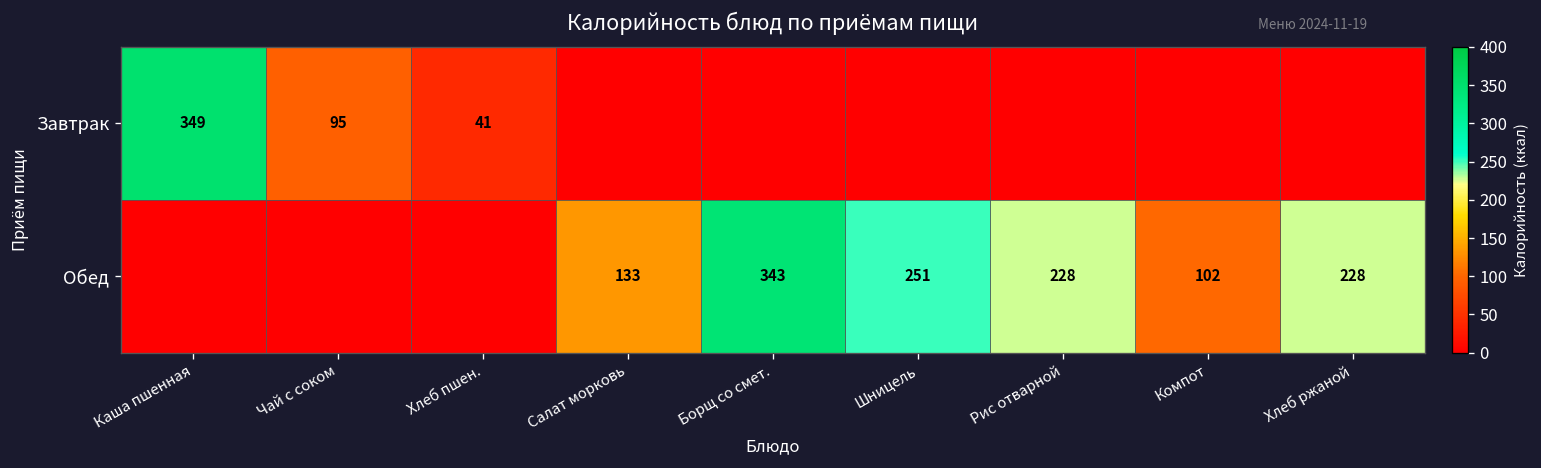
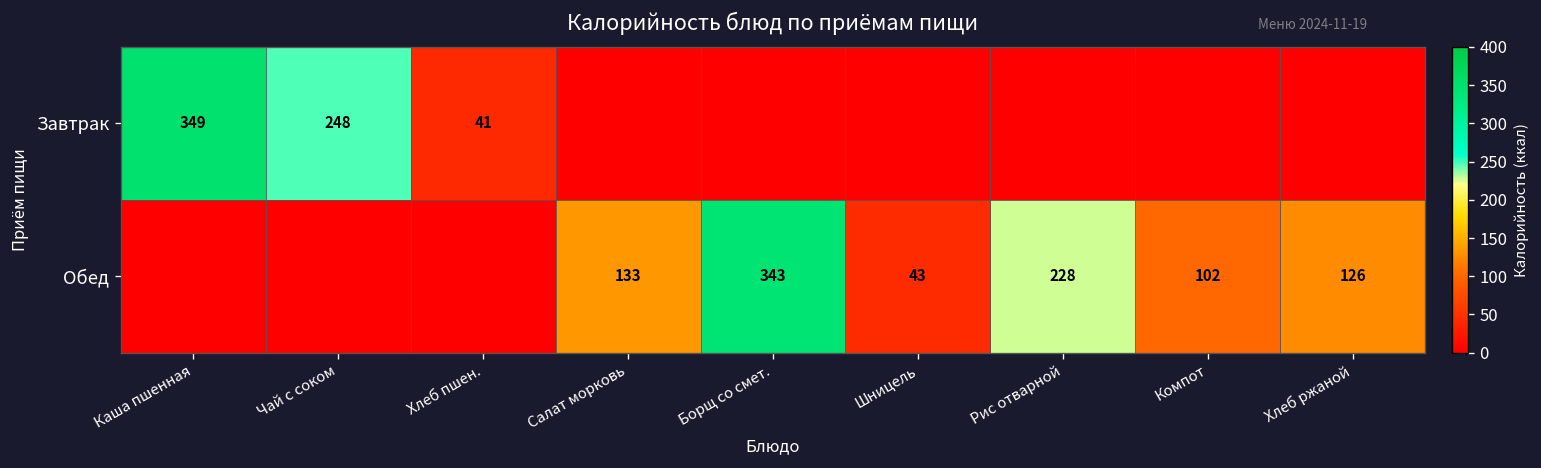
  {
    "Завтрак": {
      "Каша пшенная": 349,
-     "Чай с соком": 95,
+     "Чай с соком": 248,
      "Хлеб пшен.": 41
    },
    "Обед": {
      "Салат морковь": 133,
      "Борщ со смет.": 343,
-     "Шницель": 251,
+     "Шницель": 43,
      "Рис отварной": 228,
      "Компот": 102,
-     "Хлеб ржаной": 228
+     "Хлеб ржаной": 126
    }
  }
